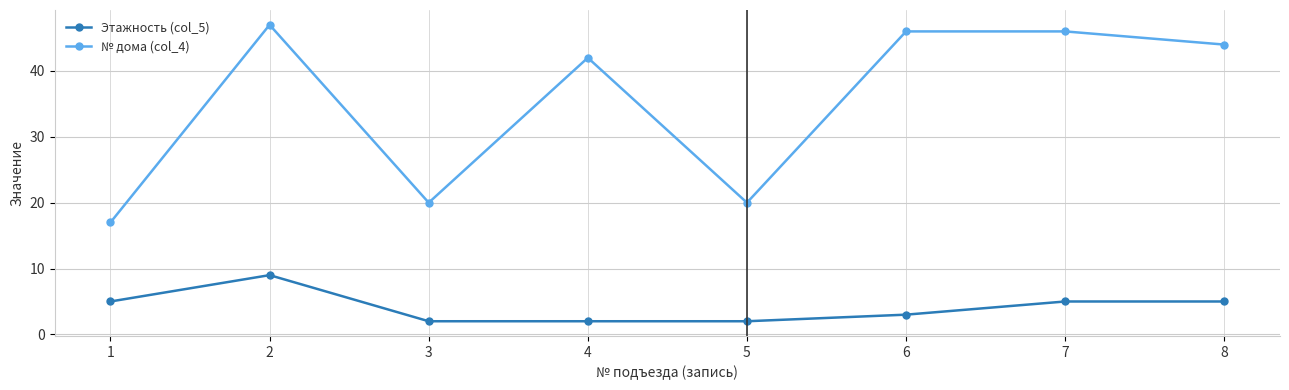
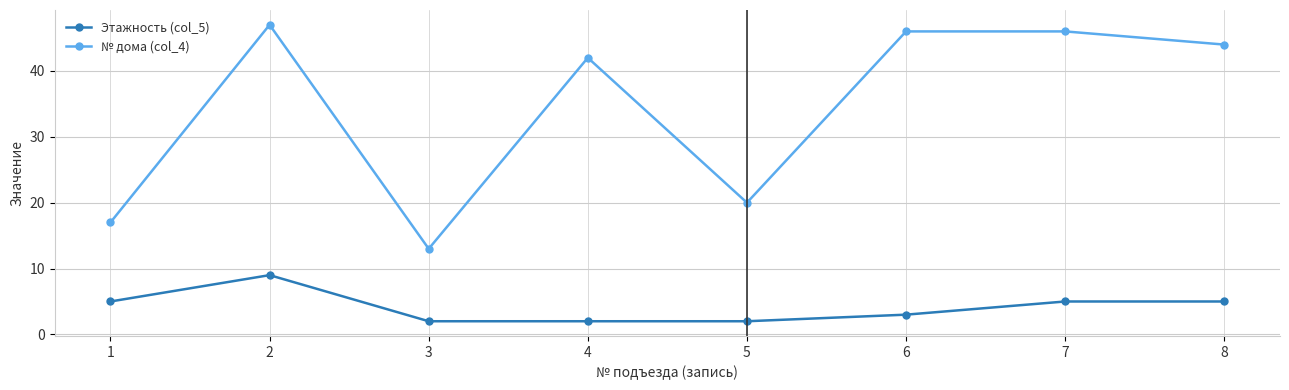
  {
    "Этажность (col_5)": {
      "1": 5,
      "2": 9,
      "3": 2,
      "4": 2,
      "5": 2,
      "6": 3,
      "7": 5,
      "8": 5
    },
    "№ дома (col_4)": {
      "1": 17,
      "2": 47,
-     "3": 20,
+     "3": 13,
      "4": 42,
      "5": 20,
      "6": 46,
      "7": 46,
      "8": 44
    }
  }
